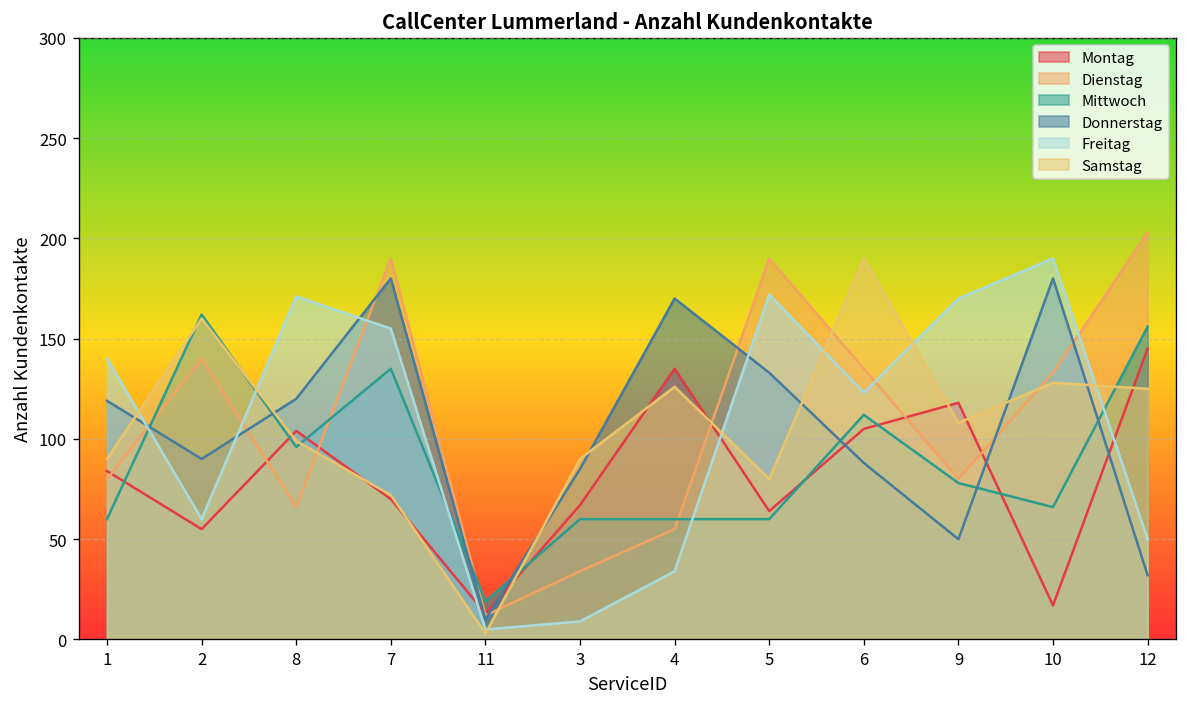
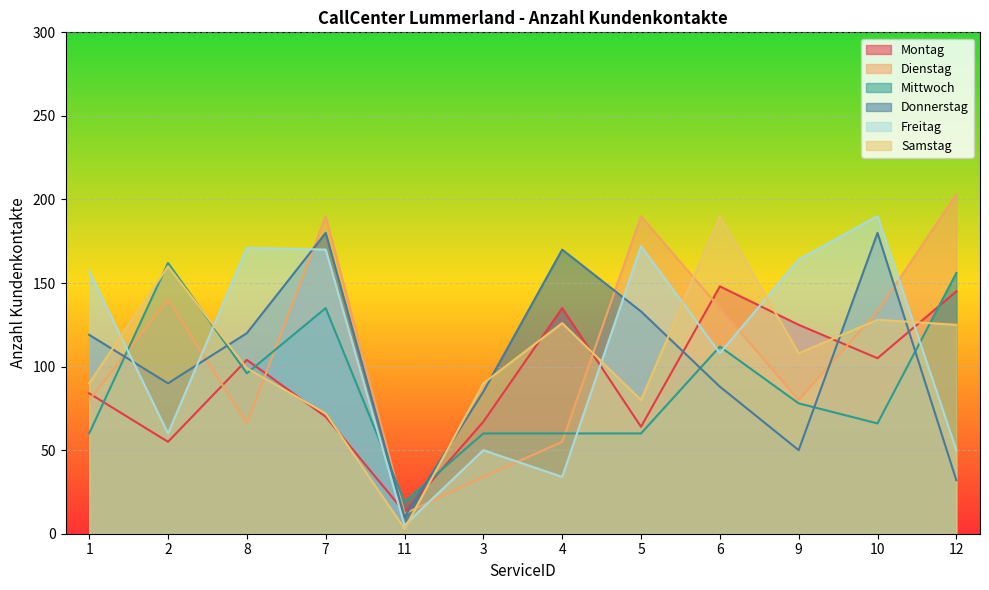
  {
    "Montag": {
      "1": 84,
      "2": 55,
      "8": 104,
      "7": 70,
      "3": 67,
      "4": 135,
      "5": 64,
-     "6": 105,
-     "9": 118,
-     "10": 17,
+     "6": 148,
+     "9": 125,
+     "10": 105,
      "12": 145
    },
    "Freitag": {
-     "1": 140,
+     "1": 157,
      "2": 60,
      "8": 171,
-     "7": 155,
+     "7": 170,
      "11": 5,
-     "3": 9,
+     "3": 50,
      "4": 34,
      "5": 172,
-     "6": 123,
-     "9": 170,
+     "6": 108,
+     "9": 164,
      "10": 190,
      "12": 50
    }
  }
